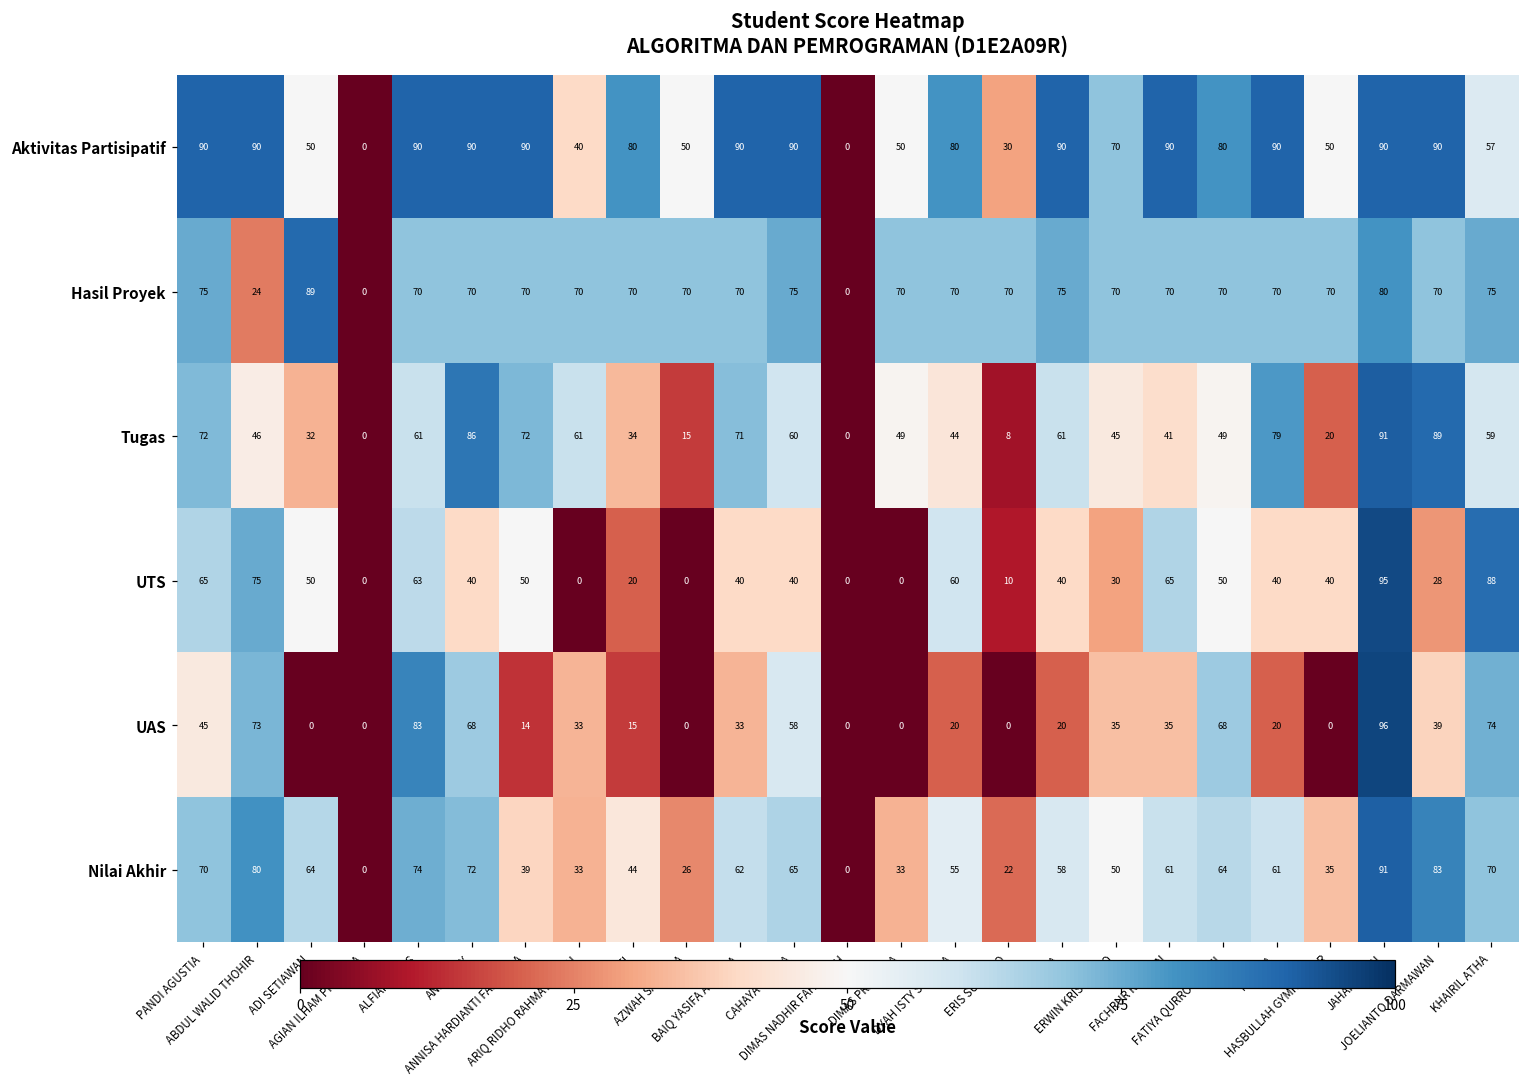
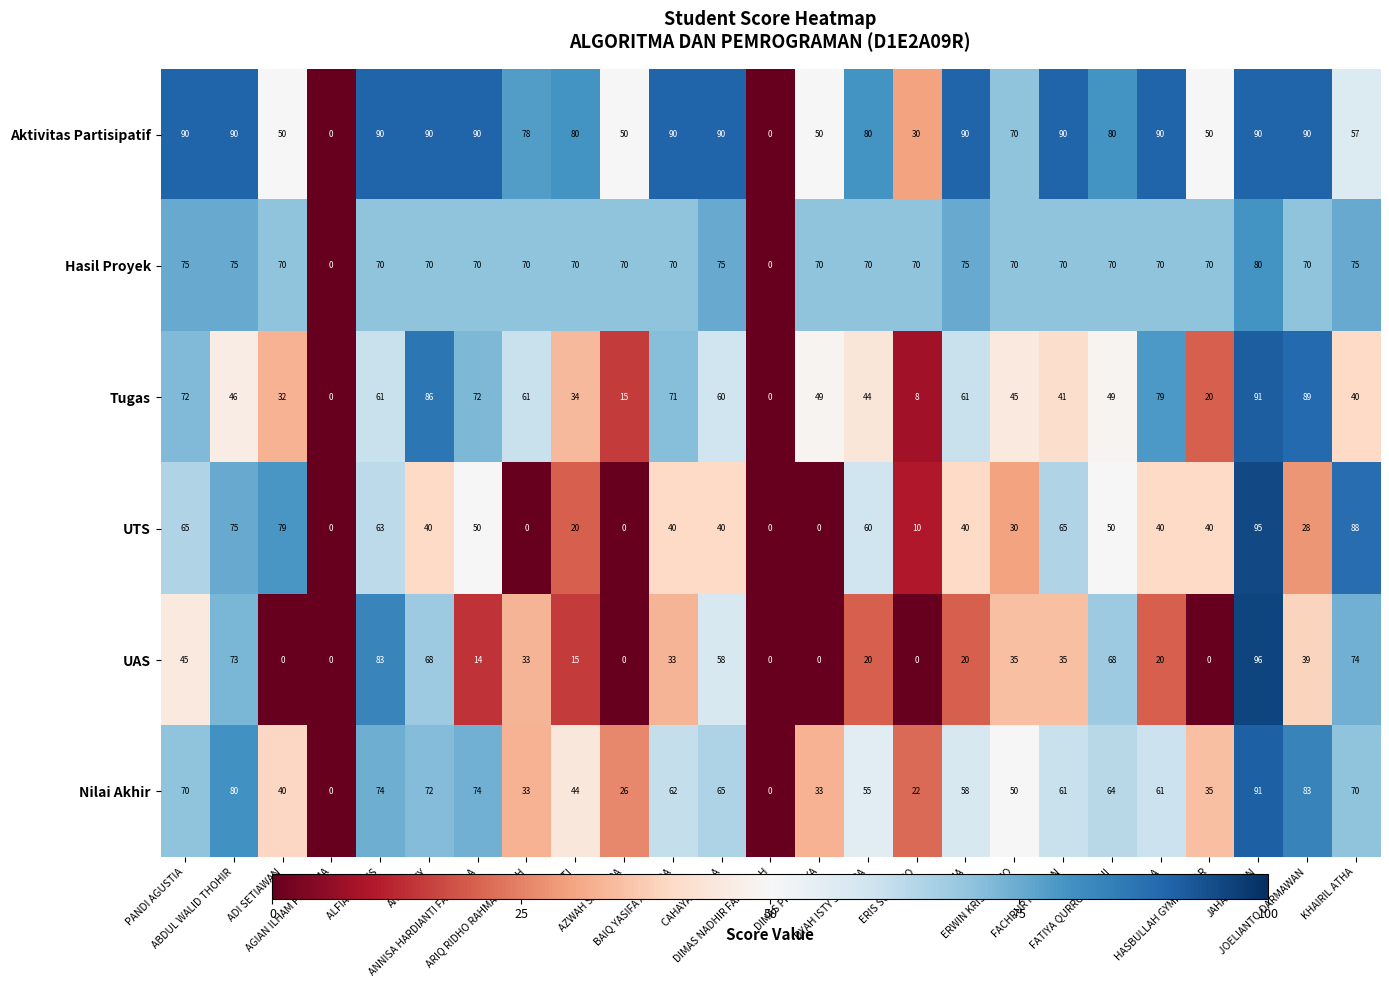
  {
    "Aktivitas Partisipatif": {
      "PANDI AGUSTIA": 90,
      "ABDUL WALID THOHIR": 90,
      "ADI SETIAWAN": 50,
      "AGIAN ILHAM PRATAMA": 0,
      "ANNISA HARDIANTI FARADELA": 90,
-     "ARIQ RIDHO RAHMATULLAH": 40,
+     "ARIQ RIDHO RAHMATULLAH": 78,
      "JOELIANTO DARMAWAN": 90,
      "KHAIRIL ATHA": 57
    },
    "Hasil Proyek": {
      "PANDI AGUSTIA": 75,
-     "ABDUL WALID THOHIR": 24,
-     "ADI SETIAWAN": 89,
+     "ABDUL WALID THOHIR": 75,
+     "ADI SETIAWAN": 70,
      "AGIAN ILHAM PRATAMA": 0,
      "ANNISA HARDIANTI FARADELA": 70,
      "ARIQ RIDHO RAHMATULLAH": 70,
      "JOELIANTO DARMAWAN": 70,
      "KHAIRIL ATHA": 75
    },
    "Tugas": {
      "PANDI AGUSTIA": 72,
      "ABDUL WALID THOHIR": 46,
      "ADI SETIAWAN": 32,
      "AGIAN ILHAM PRATAMA": 0,
      "ANNISA HARDIANTI FARADELA": 72,
      "ARIQ RIDHO RAHMATULLAH": 61,
      "JOELIANTO DARMAWAN": 89,
-     "KHAIRIL ATHA": 59
+     "KHAIRIL ATHA": 40
    },
    "UTS": {
      "PANDI AGUSTIA": 65,
      "ABDUL WALID THOHIR": 75,
-     "ADI SETIAWAN": 50,
+     "ADI SETIAWAN": 79,
      "AGIAN ILHAM PRATAMA": 0,
      "ANNISA HARDIANTI FARADELA": 50,
      "ARIQ RIDHO RAHMATULLAH": 0,
      "JOELIANTO DARMAWAN": 28,
      "KHAIRIL ATHA": 88
    },
    "UAS": {
      "PANDI AGUSTIA": 45,
      "ABDUL WALID THOHIR": 73,
      "ADI SETIAWAN": 0,
      "AGIAN ILHAM PRATAMA": 0,
      "ANNISA HARDIANTI FARADELA": 14,
      "ARIQ RIDHO RAHMATULLAH": 33,
      "JOELIANTO DARMAWAN": 39,
      "KHAIRIL ATHA": 74
    },
    "Nilai Akhir": {
      "PANDI AGUSTIA": 70,
      "ABDUL WALID THOHIR": 80,
-     "ADI SETIAWAN": 64,
+     "ADI SETIAWAN": 40,
      "AGIAN ILHAM PRATAMA": 0,
-     "ANNISA HARDIANTI FARADELA": 39,
+     "ANNISA HARDIANTI FARADELA": 74,
      "ARIQ RIDHO RAHMATULLAH": 33,
      "JOELIANTO DARMAWAN": 83,
      "KHAIRIL ATHA": 70
    }
  }
